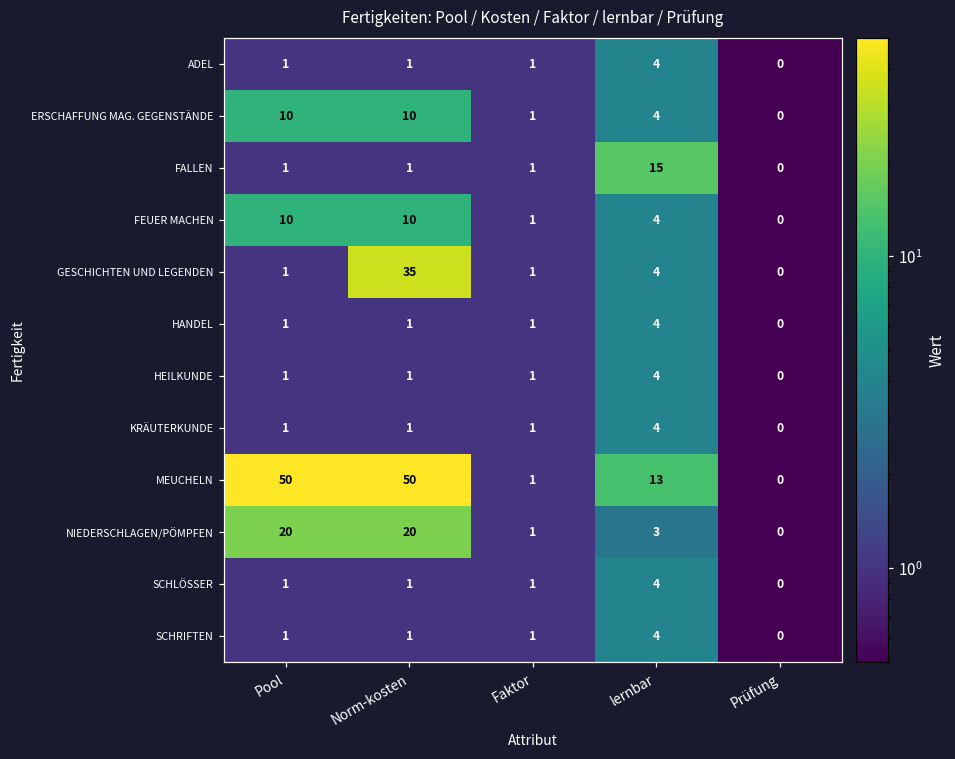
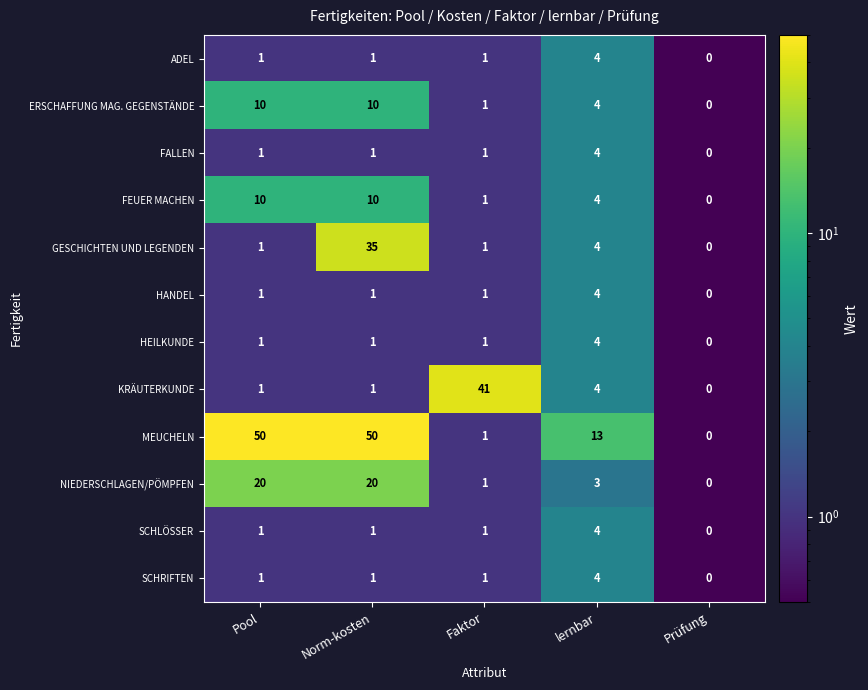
  {
    "ADEL": {
      "Pool": 1,
      "Norm-kosten": 1,
      "Faktor": 1,
      "lernbar": 4,
      "Prüfung": 0
    },
    "ERSCHAFFUNG MAG. GEGENSTÄNDE": {
      "Pool": 10,
      "Norm-kosten": 10,
      "Faktor": 1,
      "lernbar": 4,
      "Prüfung": 0
    },
    "FALLEN": {
      "Pool": 1,
      "Norm-kosten": 1,
      "Faktor": 1,
-     "lernbar": 15,
+     "lernbar": 4,
      "Prüfung": 0
    },
    "FEUER MACHEN": {
      "Pool": 10,
      "Norm-kosten": 10,
      "Faktor": 1,
      "lernbar": 4,
      "Prüfung": 0
    },
    "GESCHICHTEN UND LEGENDEN": {
      "Pool": 1,
      "Norm-kosten": 35,
      "Faktor": 1,
      "lernbar": 4,
      "Prüfung": 0
    },
    "HANDEL": {
      "Pool": 1,
      "Norm-kosten": 1,
      "Faktor": 1,
      "lernbar": 4,
      "Prüfung": 0
    },
    "HEILKUNDE": {
      "Pool": 1,
      "Norm-kosten": 1,
      "Faktor": 1,
      "lernbar": 4,
      "Prüfung": 0
    },
    "KRÄUTERKUNDE": {
      "Pool": 1,
      "Norm-kosten": 1,
-     "Faktor": 1,
+     "Faktor": 41,
      "lernbar": 4,
      "Prüfung": 0
    },
    "MEUCHELN": {
      "Pool": 50,
      "Norm-kosten": 50,
      "Faktor": 1,
      "lernbar": 13,
      "Prüfung": 0
    },
    "NIEDERSCHLAGEN/PÖMPFEN": {
      "Pool": 20,
      "Norm-kosten": 20,
      "Faktor": 1,
      "lernbar": 3,
      "Prüfung": 0
    },
    "SCHLÖSSER": {
      "Pool": 1,
      "Norm-kosten": 1,
      "Faktor": 1,
      "lernbar": 4,
      "Prüfung": 0
    },
    "SCHRIFTEN": {
      "Pool": 1,
      "Norm-kosten": 1,
      "Faktor": 1,
      "lernbar": 4,
      "Prüfung": 0
    }
  }
